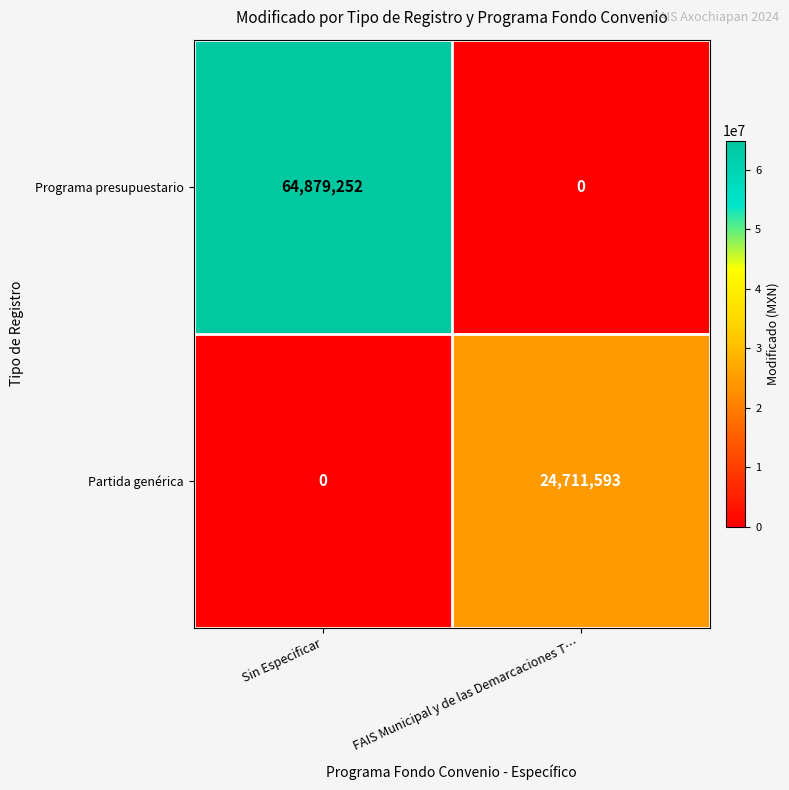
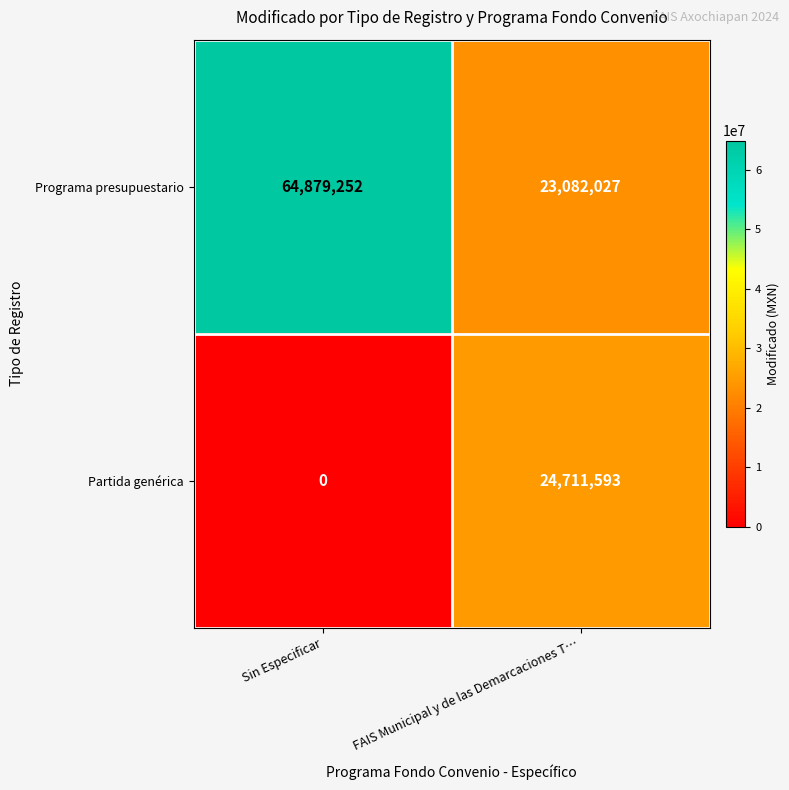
  {
    "Programa presupuestario": {
      "Sin Especificar": "64,879,252",
-     "FAIS Municipal y de las Demarcaciones T…": "0"
+     "FAIS Municipal y de las Demarcaciones T…": "23,082,027"
    },
    "Partida genérica": {
      "Sin Especificar": "0",
      "FAIS Municipal y de las Demarcaciones T…": "24,711,593"
    }
  }
